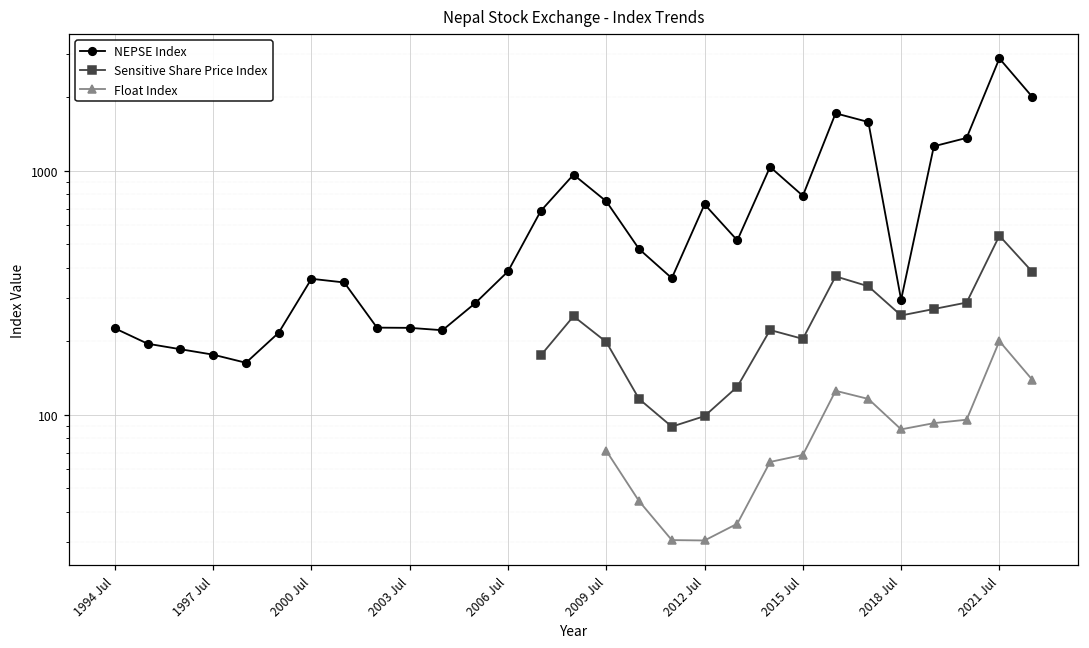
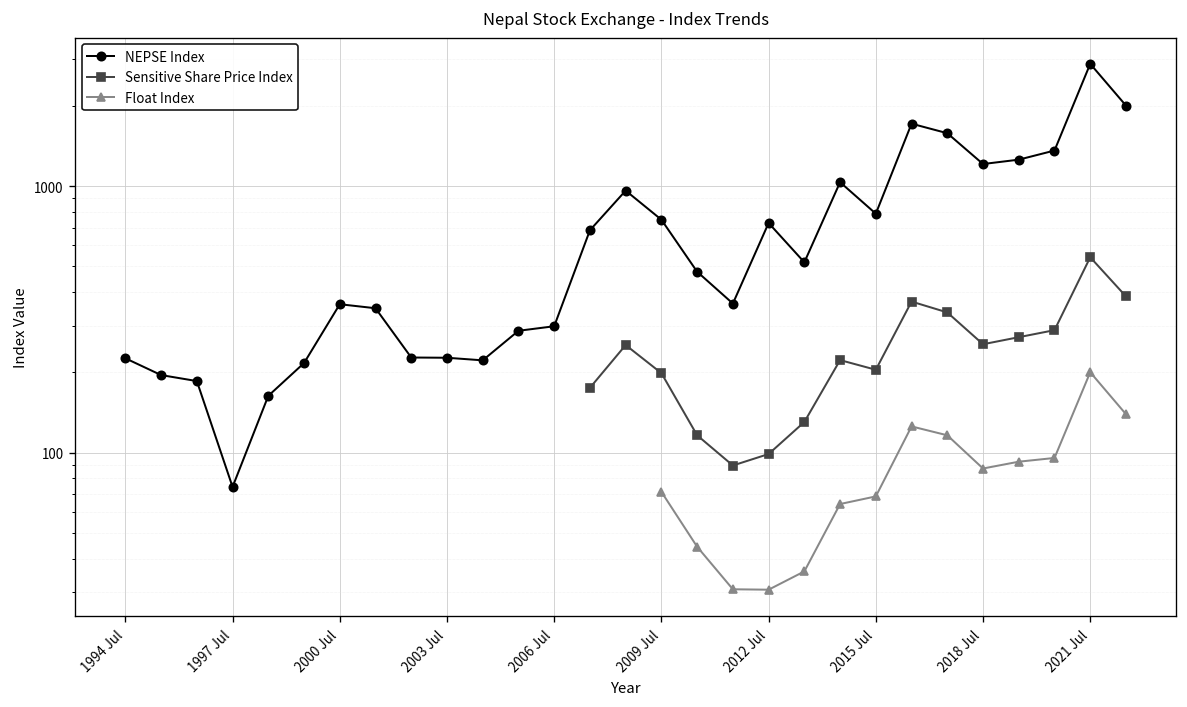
  {
    "NEPSE Index": {
      "1994 Jul": 230,
-     "1997 Jul": 180,
+     "1997 Jul": 74,
      "2000 Jul": 360,
      "2003 Jul": 230,
-     "2006 Jul": 390,
+     "2006 Jul": 300,
      "2009 Jul": 750,
      "2012 Jul": 730,
      "2015 Jul": 790,
-     "2018 Jul": 300,
+     "2018 Jul": 1200,
      "2021 Jul": 2900
    },
    "Sensitive Share Price Index": {
      "2009 Jul": 200,
      "2012 Jul": 100,
      "2015 Jul": 200,
      "2018 Jul": 260,
      "2021 Jul": 540
    },
    "Float Index": {
      "2009 Jul": 71,
      "2012 Jul": 31,
      "2015 Jul": 68,
      "2018 Jul": 87,
      "2021 Jul": 200
    }
  }
